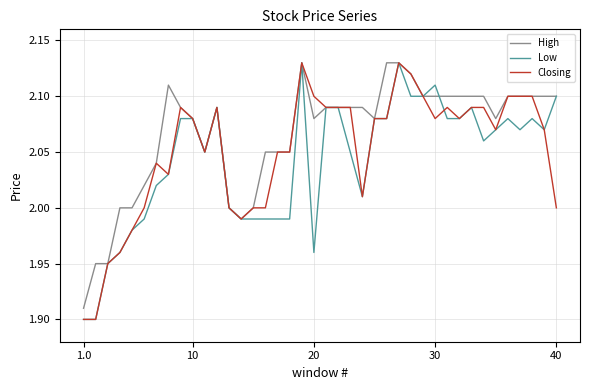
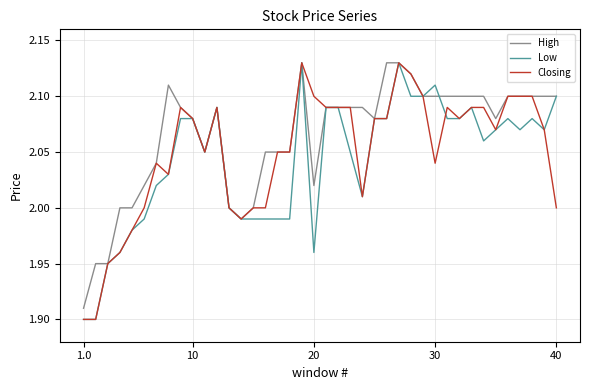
  {
    "High": {
      "1.0": 1.91,
-     "20": 2.08,
+     "20": 2.02,
      "30": 2.10
    },
    "Low": {
      "20": 1.96,
      "30": 2.11
    },
    "Closing": {
      "20": 2.10,
-     "30": 2.08,
+     "30": 2.04,
      "40": 2.00
    }
  }
